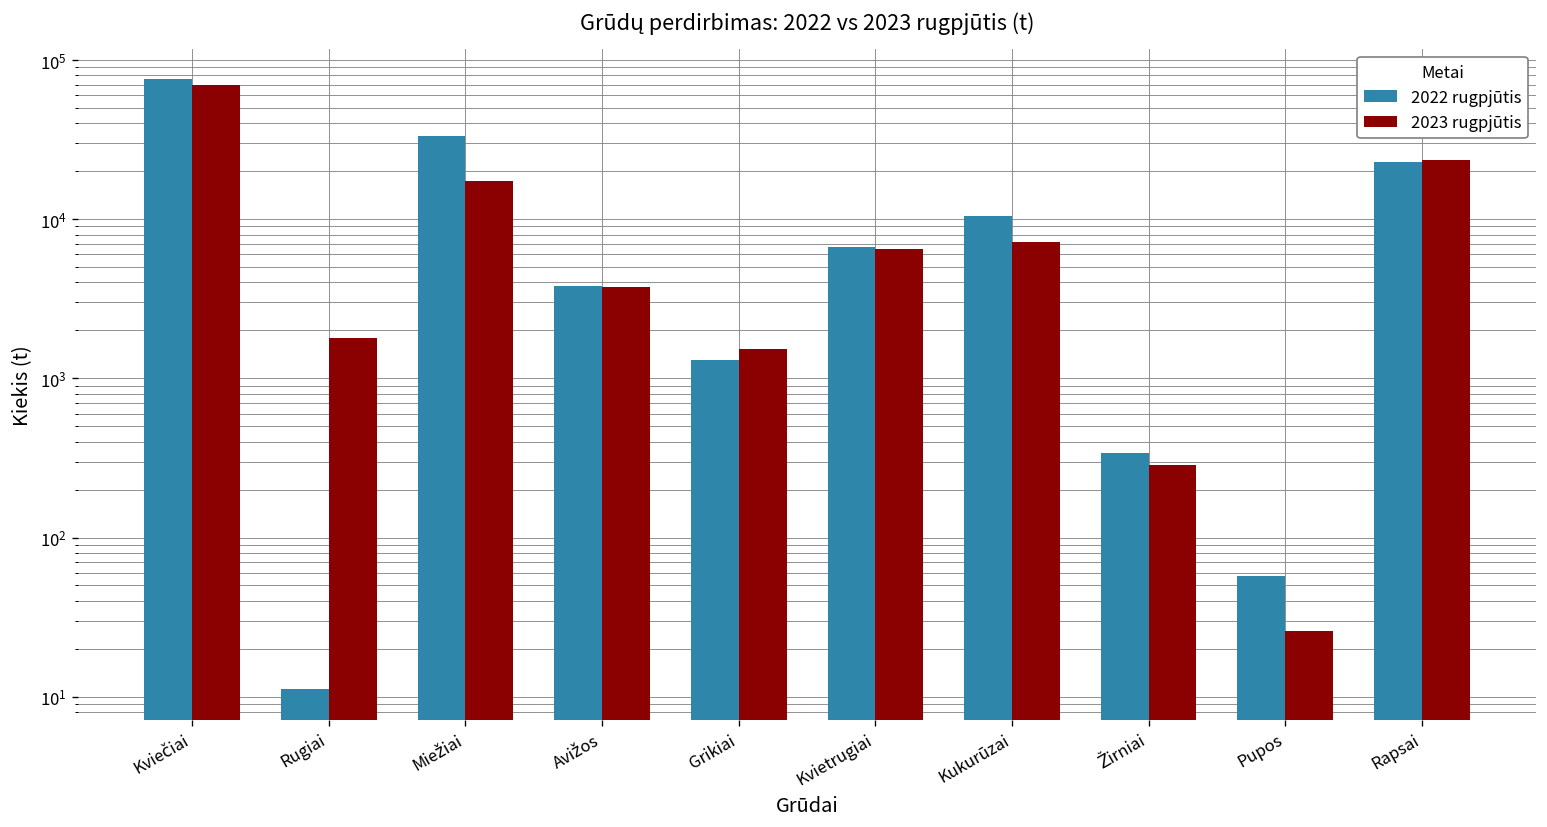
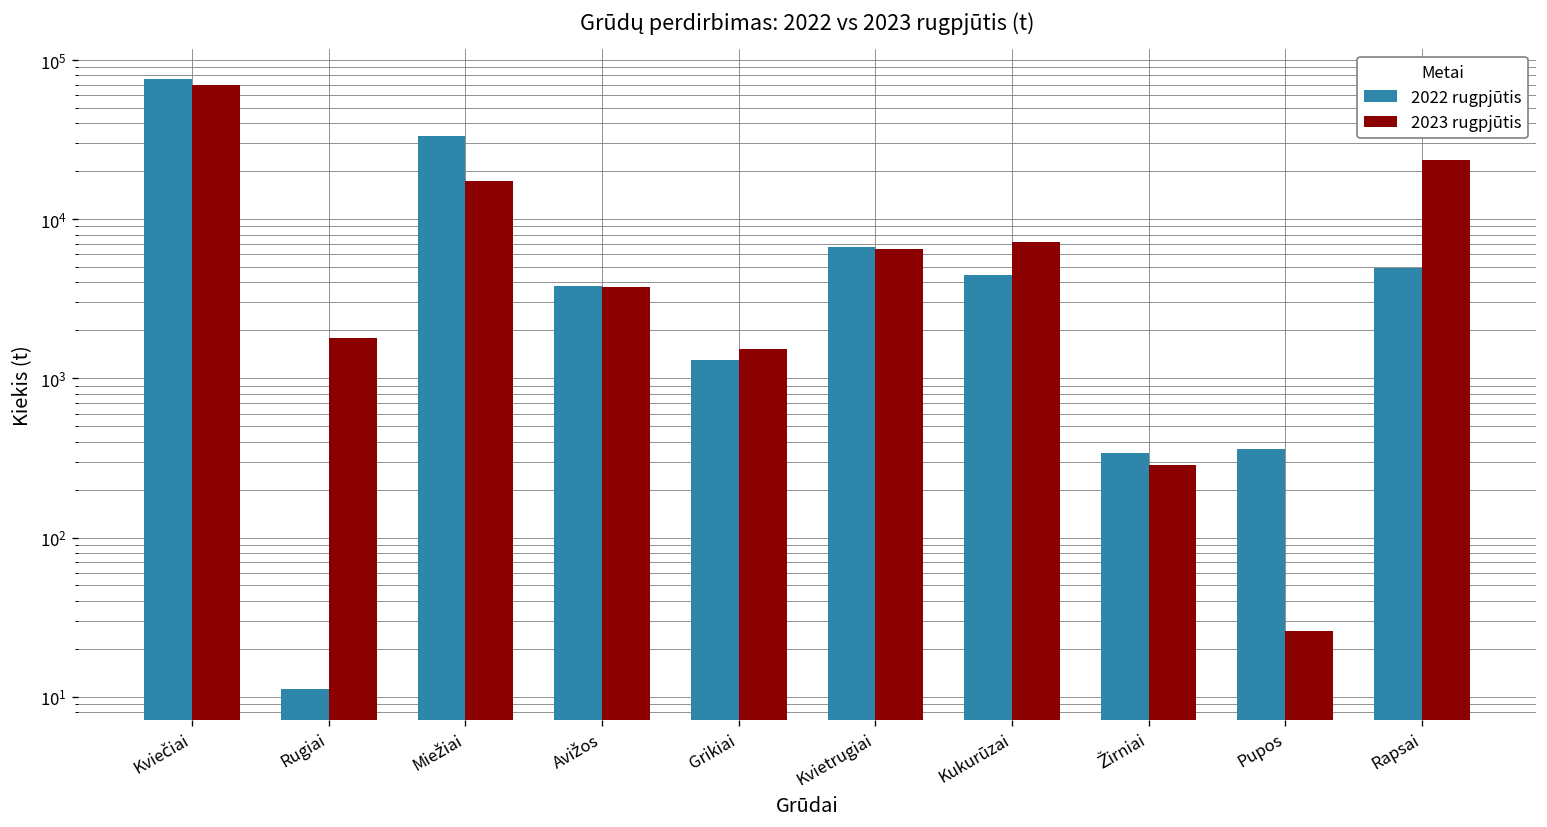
  {
    "2022 rugpjūtis": {
      "Kviečiai": 80000,
      "Rugiai": 11,
      "Miežiai": 33000,
      "Avižos": 3800,
      "Grikiai": 1300,
      "Kvietrugiai": 7000,
-     "Kukurūzai": 10000,
+     "Kukurūzai": 4400,
      "Žirniai": 340,
-     "Pupos": 58,
-     "Rapsai": 23000
+     "Pupos": 360,
+     "Rapsai": 4900
    },
    "2023 rugpjūtis": {
      "Kviečiai": 70000,
      "Rugiai": 1800,
      "Miežiai": 17000,
      "Avižos": 3800,
      "Grikiai": 1500,
      "Kvietrugiai": 7000,
      "Kukurūzai": 7000,
      "Žirniai": 280,
      "Pupos": 26,
      "Rapsai": 23000
    }
  }
